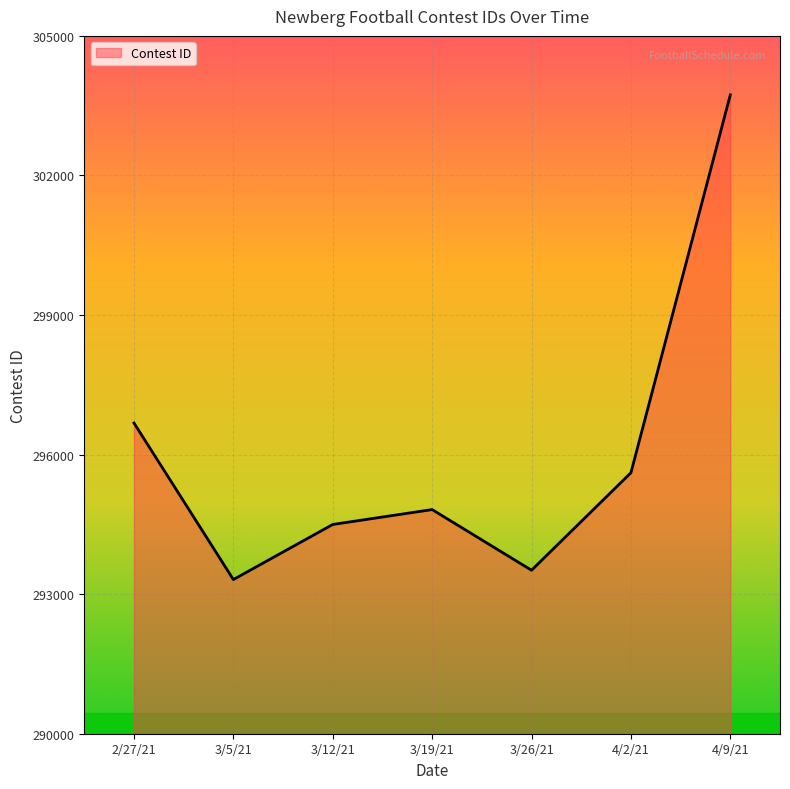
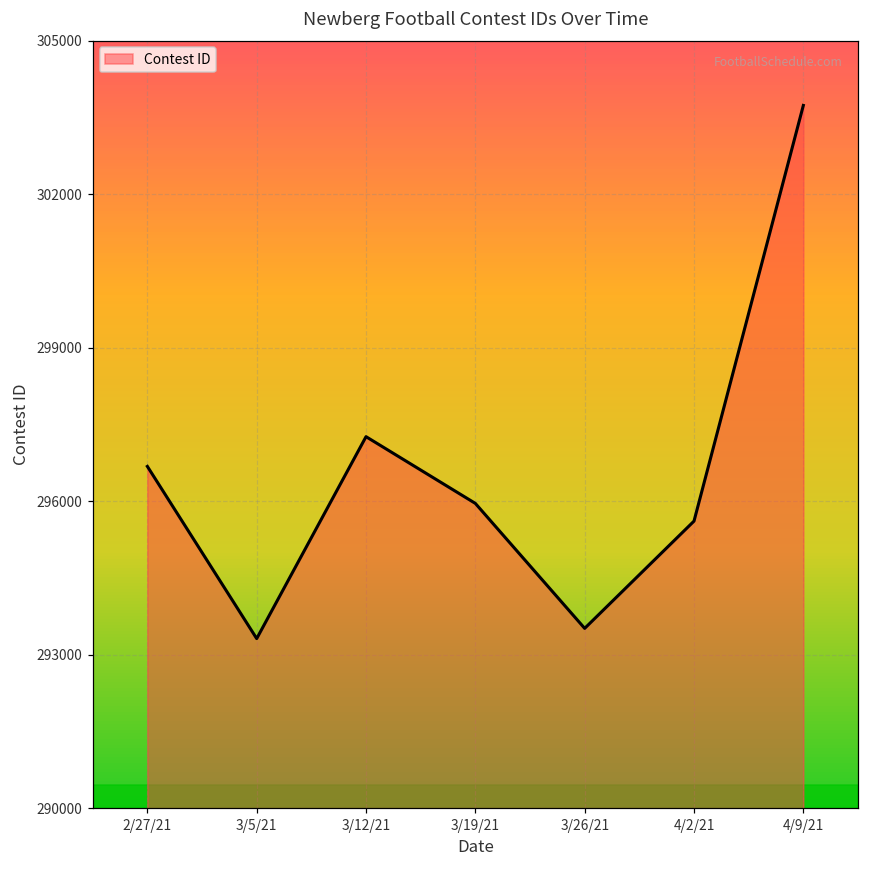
  {
    "2/27/21": 296700,
    "3/5/21": 293300,
-   "3/12/21": 294500,
-   "3/19/21": 294800,
+   "3/12/21": 297300,
+   "3/19/21": 296000,
    "3/26/21": 293500,
    "4/2/21": 295600,
    "4/9/21": 303700
  }
